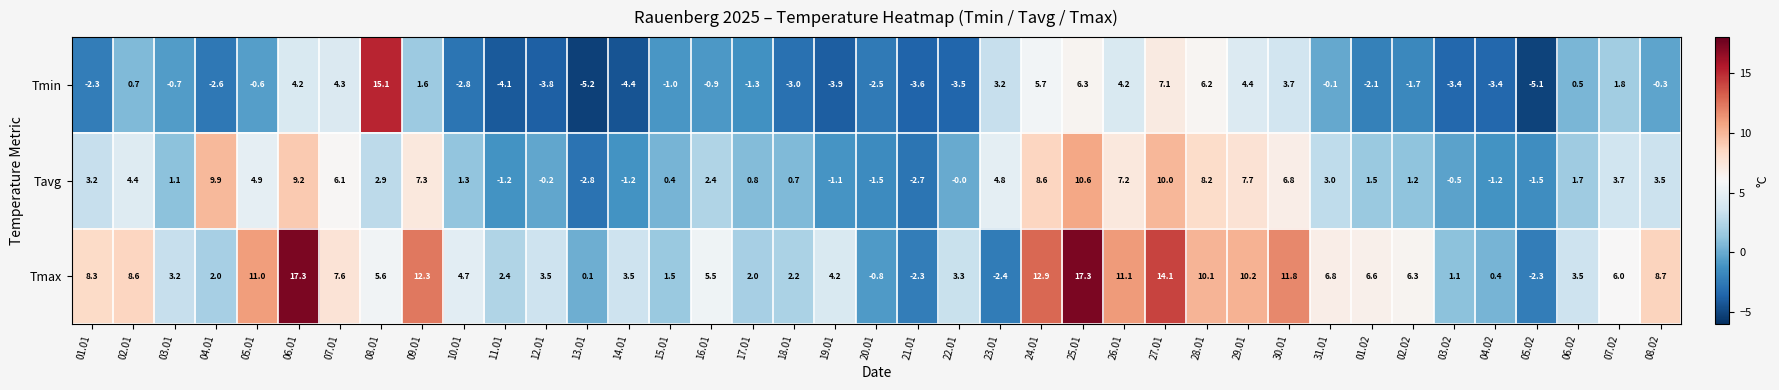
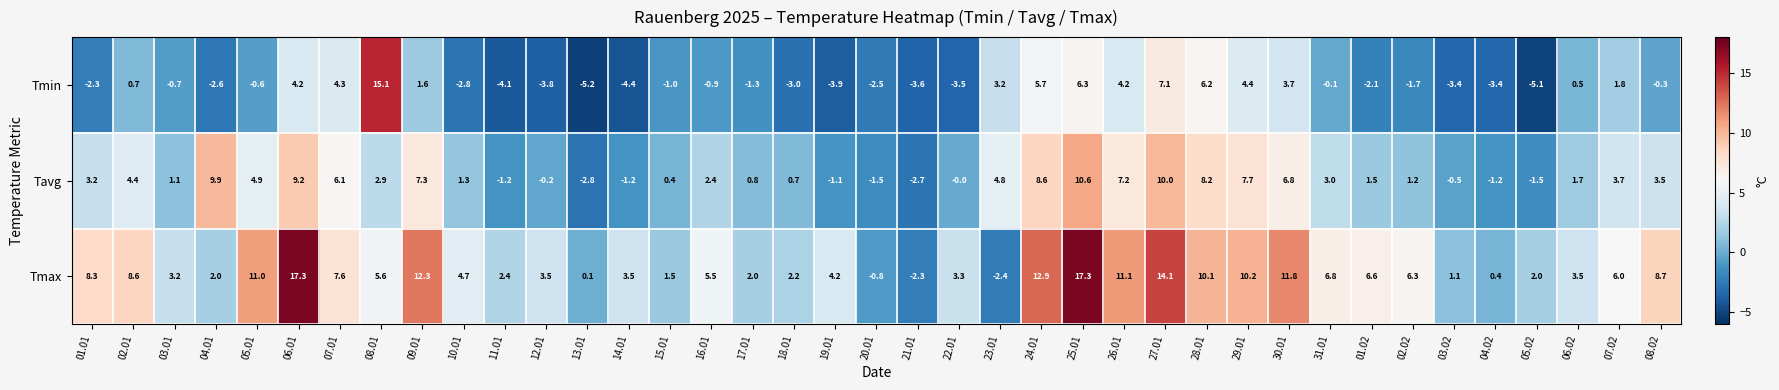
  {
    "Tmin": {
      "01.01": -2.3,
      "02.01": 0.7,
      "03.01": -0.7,
      "04.01": -2.6,
      "05.01": -0.6,
      "06.01": 4.2,
      "07.01": 4.3,
      "08.01": 15.1,
      "09.01": 1.6,
      "10.01": -2.8,
      "11.01": -4.1,
      "12.01": -3.8,
      "13.01": -5.2,
      "14.01": -4.4,
      "15.01": -1.0,
      "16.01": -0.9,
      "17.01": -1.3,
      "18.01": -3.0,
      "19.01": -3.9,
      "20.01": -2.5,
      "21.01": -3.6,
      "22.01": -3.5,
      "23.01": 3.2,
      "24.01": 5.7,
      "25.01": 6.3,
      "26.01": 4.2,
      "27.01": 7.1,
      "28.01": 6.2,
      "29.01": 4.4,
      "30.01": 3.7,
      "31.01": -0.1,
      "01.02": -2.1,
      "02.02": -1.7,
      "03.02": -3.4,
      "04.02": -3.4,
      "05.02": -5.1,
      "06.02": 0.5,
      "07.02": 1.8,
      "08.02": -0.3
    },
    "Tavg": {
      "01.01": 3.2,
      "02.01": 4.4,
      "03.01": 1.1,
      "04.01": 9.9,
      "05.01": 4.9,
      "06.01": 9.2,
      "07.01": 6.1,
      "08.01": 2.9,
      "09.01": 7.3,
      "10.01": 1.3,
      "11.01": -1.2,
      "12.01": -0.2,
      "13.01": -2.8,
      "14.01": -1.2,
      "15.01": 0.4,
      "16.01": 2.4,
      "17.01": 0.8,
      "18.01": 0.7,
      "19.01": -1.1,
      "20.01": -1.5,
      "21.01": -2.7,
      "22.01": -0.0,
      "23.01": 4.8,
      "24.01": 8.6,
      "25.01": 10.6,
      "26.01": 7.2,
      "27.01": 10.0,
      "28.01": 8.2,
      "29.01": 7.7,
      "30.01": 6.8,
      "31.01": 3.0,
      "01.02": 1.5,
      "02.02": 1.2,
      "03.02": -0.5,
      "04.02": -1.2,
      "05.02": -1.5,
      "06.02": 1.7,
      "07.02": 3.7,
      "08.02": 3.5
    },
    "Tmax": {
      "01.01": 8.3,
      "02.01": 8.6,
      "03.01": 3.2,
      "04.01": 2.0,
      "05.01": 11.0,
      "06.01": 17.3,
      "07.01": 7.6,
      "08.01": 5.6,
      "09.01": 12.3,
      "10.01": 4.7,
      "11.01": 2.4,
      "12.01": 3.5,
      "13.01": 0.1,
      "14.01": 3.5,
      "15.01": 1.5,
      "16.01": 5.5,
      "17.01": 2.0,
      "18.01": 2.2,
      "19.01": 4.2,
      "20.01": -0.8,
      "21.01": -2.3,
      "22.01": 3.3,
      "23.01": -2.4,
      "24.01": 12.9,
      "25.01": 17.3,
      "26.01": 11.1,
      "27.01": 14.1,
      "28.01": 10.1,
      "29.01": 10.2,
      "30.01": 11.8,
      "31.01": 6.8,
      "01.02": 6.6,
      "02.02": 6.3,
      "03.02": 1.1,
      "04.02": 0.4,
-     "05.02": -2.3,
+     "05.02": 2.0,
      "06.02": 3.5,
      "07.02": 6.0,
      "08.02": 8.7
    }
  }
